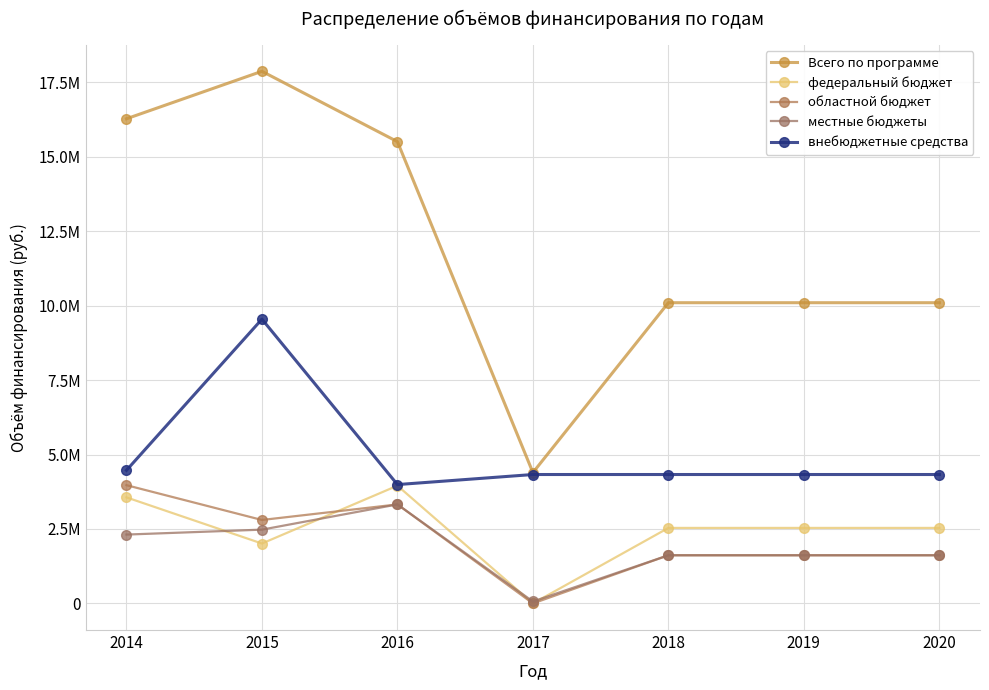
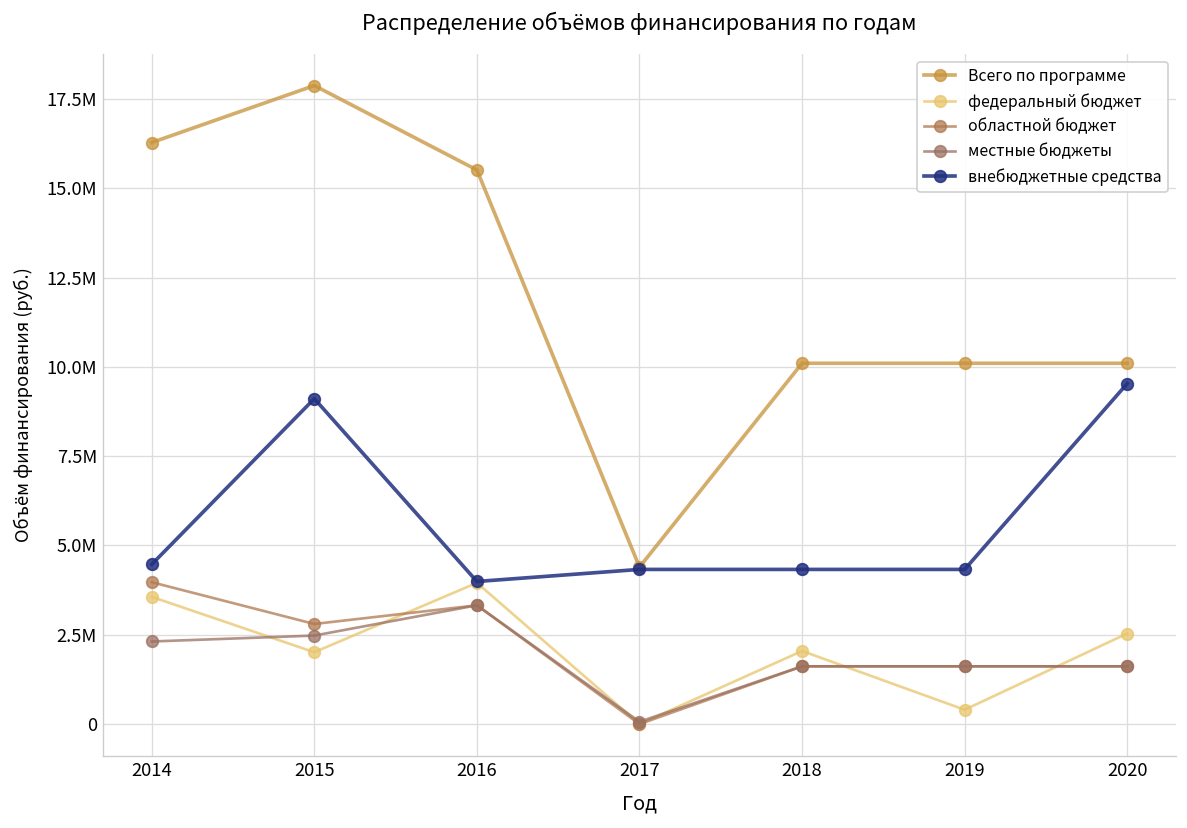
  {
    "федеральный бюджет": {
      "2014": 3600000,
      "2015": 2000000,
-     "2018": 2500000,
-     "2019": 2500000,
+     "2018": 2000000,
+     "2019": 400000,
      "2020": 2500000
    },
    "внебюджетные средства": {
      "2014": 4500000,
-     "2015": 9500000,
+     "2015": 9100000,
      "2018": 4300000,
      "2019": 4300000,
-     "2020": 4300000
+     "2020": 9500000
    }
  }
